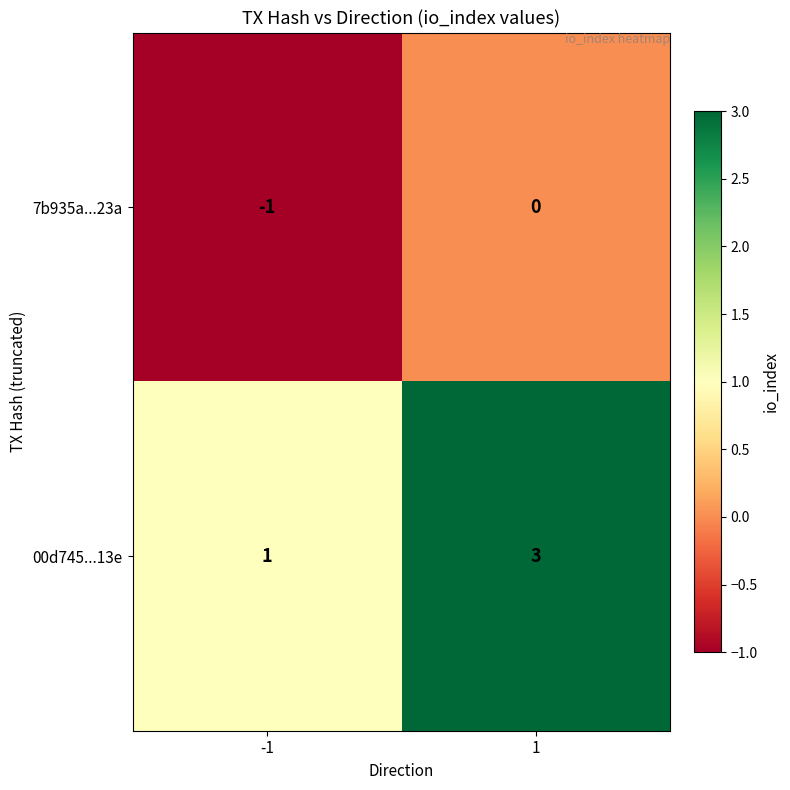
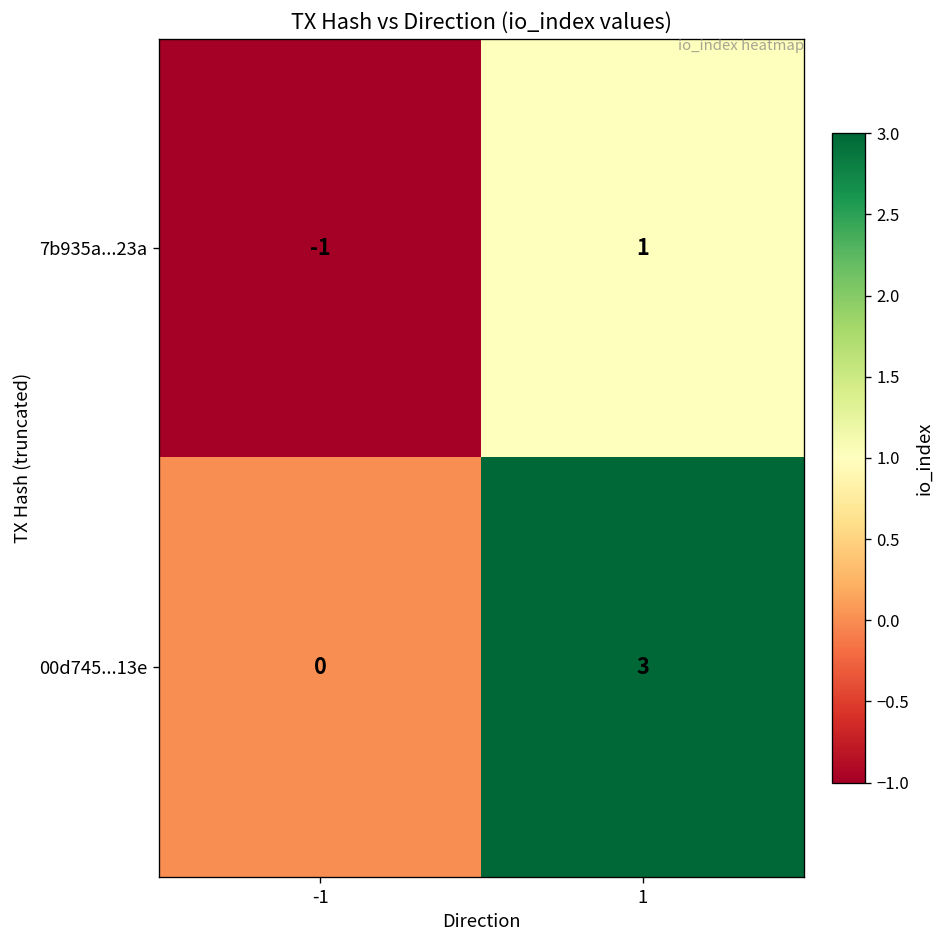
  {
    "7b935a...23a": {
      "-1": -1,
-     "1": 0
+     "1": 1
    },
    "00d745...13e": {
-     "-1": 1,
+     "-1": 0,
      "1": 3
    }
  }
